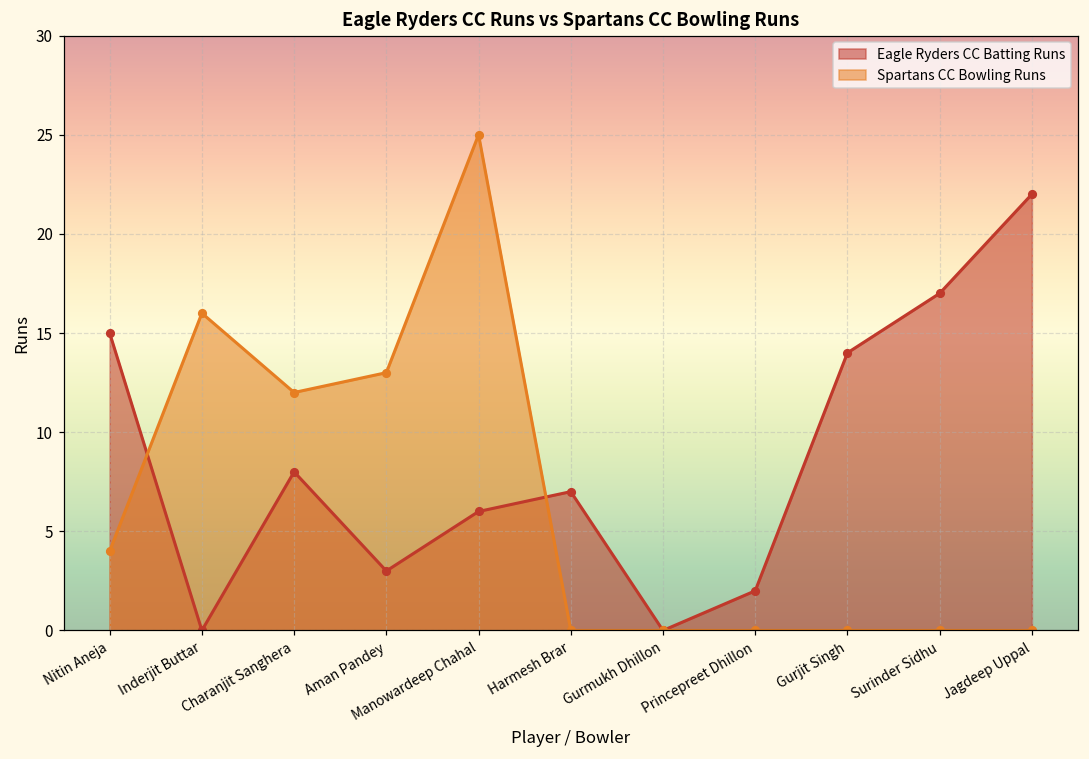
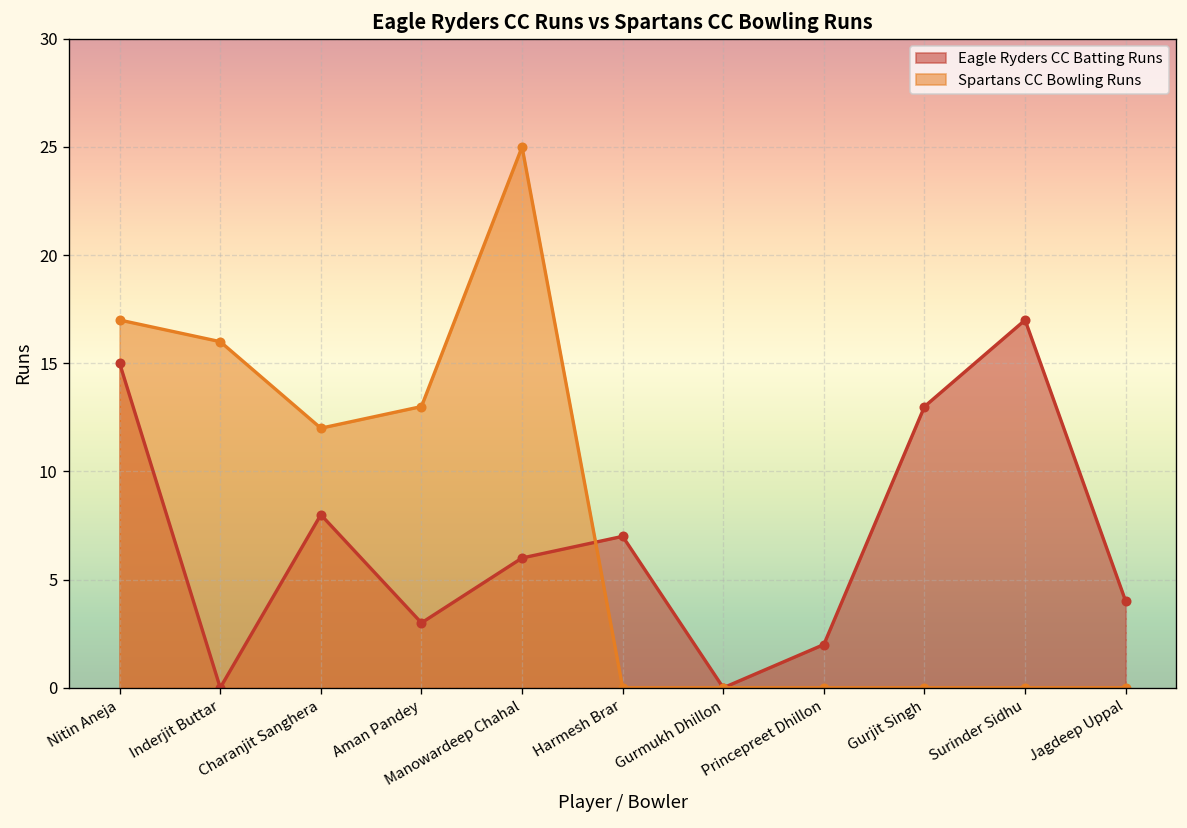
  {
    "Eagle Ryders CC Batting Runs": {
      "Nitin Aneja": 15,
      "Inderjit Buttar": 0,
      "Charanjit Sanghera": 8,
      "Aman Pandey": 3,
      "Manowardeep Chahal": 6,
      "Harmesh Brar": 7,
      "Princepreet Dhillon": 2,
-     "Gurjit Singh": 14,
+     "Gurjit Singh": 13,
      "Surinder Sidhu": 17,
-     "Jagdeep Uppal": 22
+     "Jagdeep Uppal": 4
    },
    "Spartans CC Bowling Runs": {
-     "Nitin Aneja": 4,
+     "Nitin Aneja": 17,
      "Inderjit Buttar": 16,
      "Charanjit Sanghera": 12,
      "Aman Pandey": 13,
      "Manowardeep Chahal": 25,
      "Harmesh Brar": 0,
      "Princepreet Dhillon": 0,
      "Gurjit Singh": 0,
      "Surinder Sidhu": 0,
      "Jagdeep Uppal": 0
    }
  }
